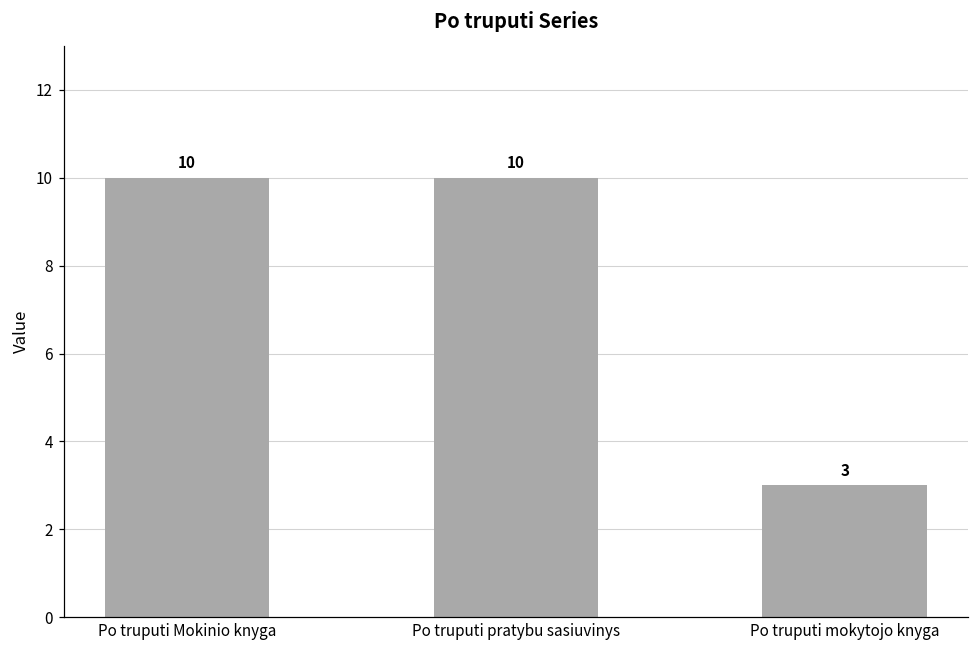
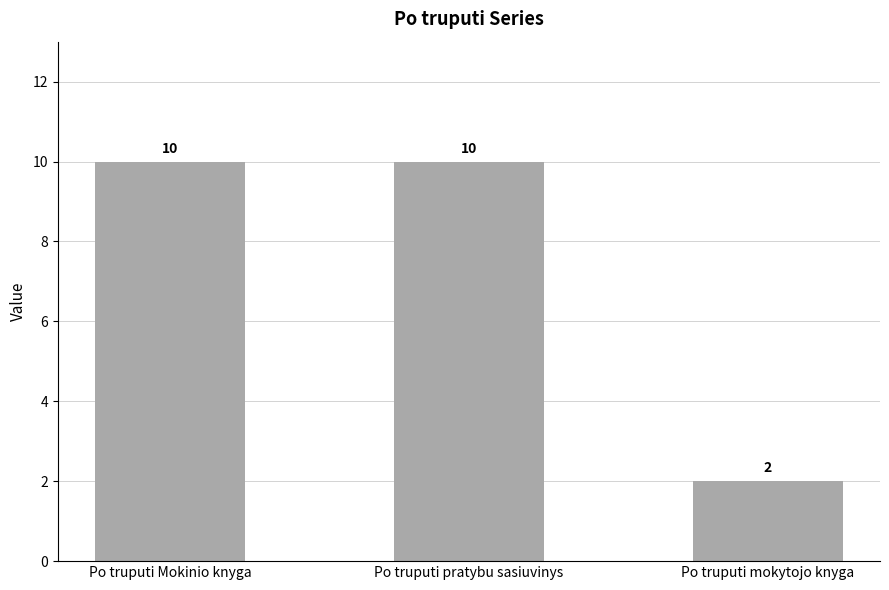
  {
    "Po truputi Mokinio knyga": 10,
    "Po truputi pratybu sasiuvinys": 10,
-   "Po truputi mokytojo knyga": 3
+   "Po truputi mokytojo knyga": 2
  }
